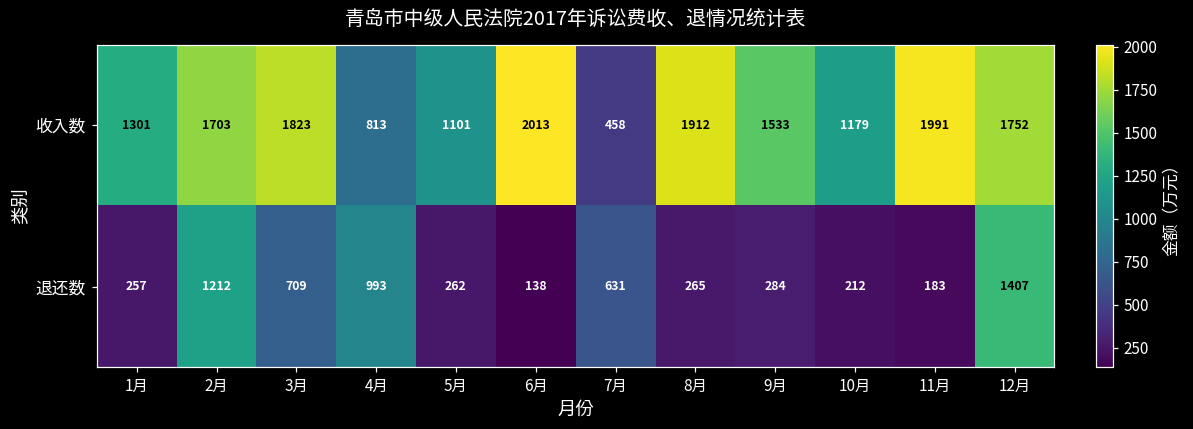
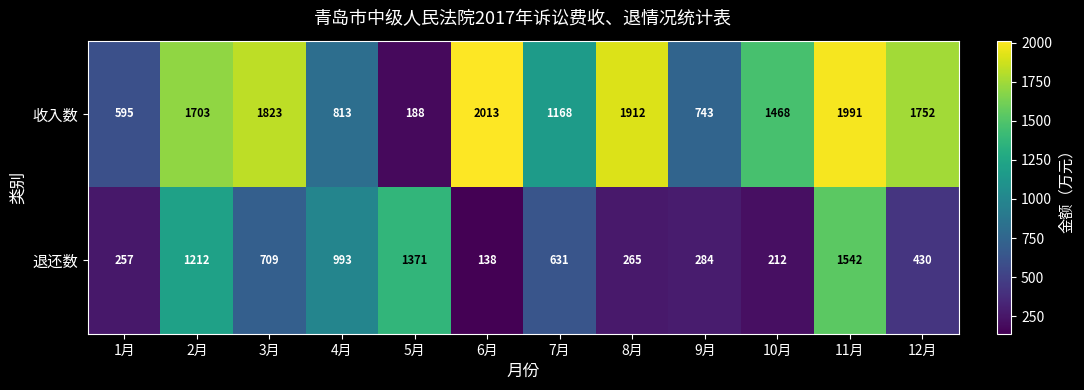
  {
    "收入数": {
-     "1月": 1301,
+     "1月": 595,
      "2月": 1703,
      "3月": 1823,
      "4月": 813,
-     "5月": 1101,
+     "5月": 188,
      "6月": 2013,
-     "7月": 458,
+     "7月": 1168,
      "8月": 1912,
-     "9月": 1533,
-     "10月": 1179,
+     "9月": 743,
+     "10月": 1468,
      "11月": 1991,
      "12月": 1752
    },
    "退还数": {
      "1月": 257,
      "2月": 1212,
      "3月": 709,
      "4月": 993,
-     "5月": 262,
+     "5月": 1371,
      "6月": 138,
      "7月": 631,
      "8月": 265,
      "9月": 284,
      "10月": 212,
-     "11月": 183,
-     "12月": 1407
+     "11月": 1542,
+     "12月": 430
    }
  }
